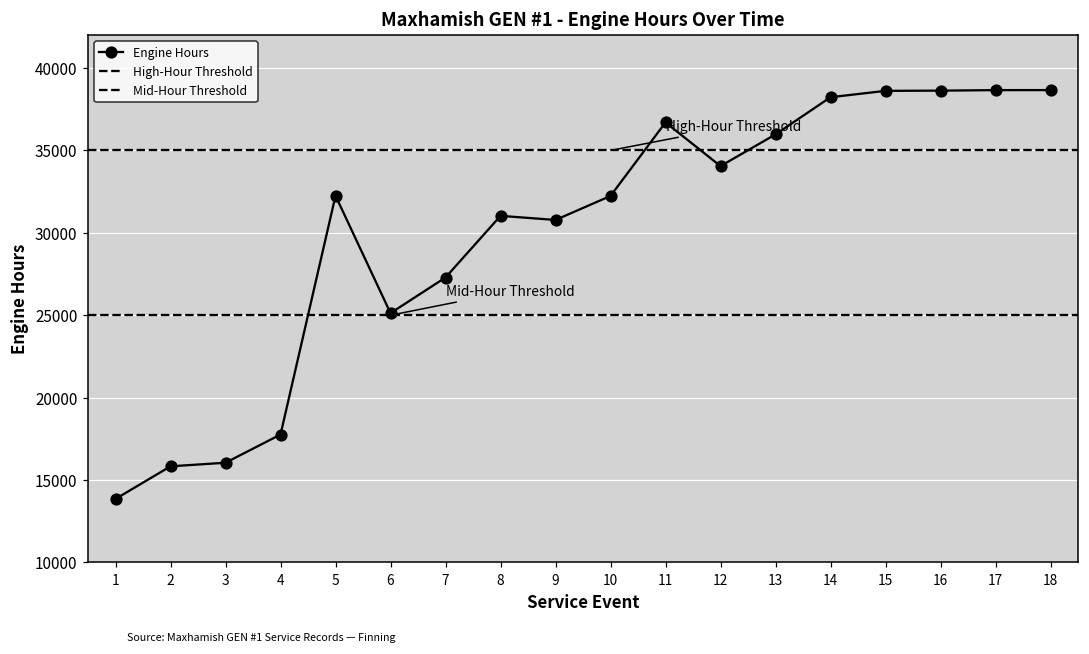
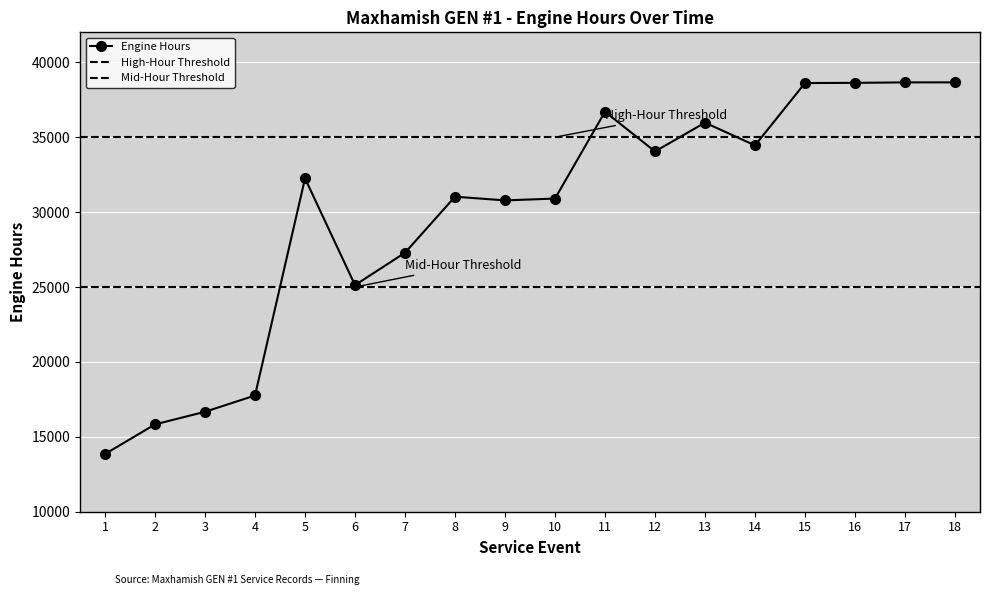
  {
    "1": 13900,
    "2": 15800,
-   "3": 16000,
+   "3": 16700,
    "4": 17800,
    "5": 32300,
    "6": 25100,
    "7": 27300,
    "8": 31000,
    "9": 30800,
-   "10": 32200,
+   "10": 30900,
    "11": 36700,
    "12": 34000,
    "13": 36000,
-   "14": 38200,
+   "14": 34500,
    "15": 38600,
    "16": 38600,
    "17": 38700,
    "18": 38700
  }
